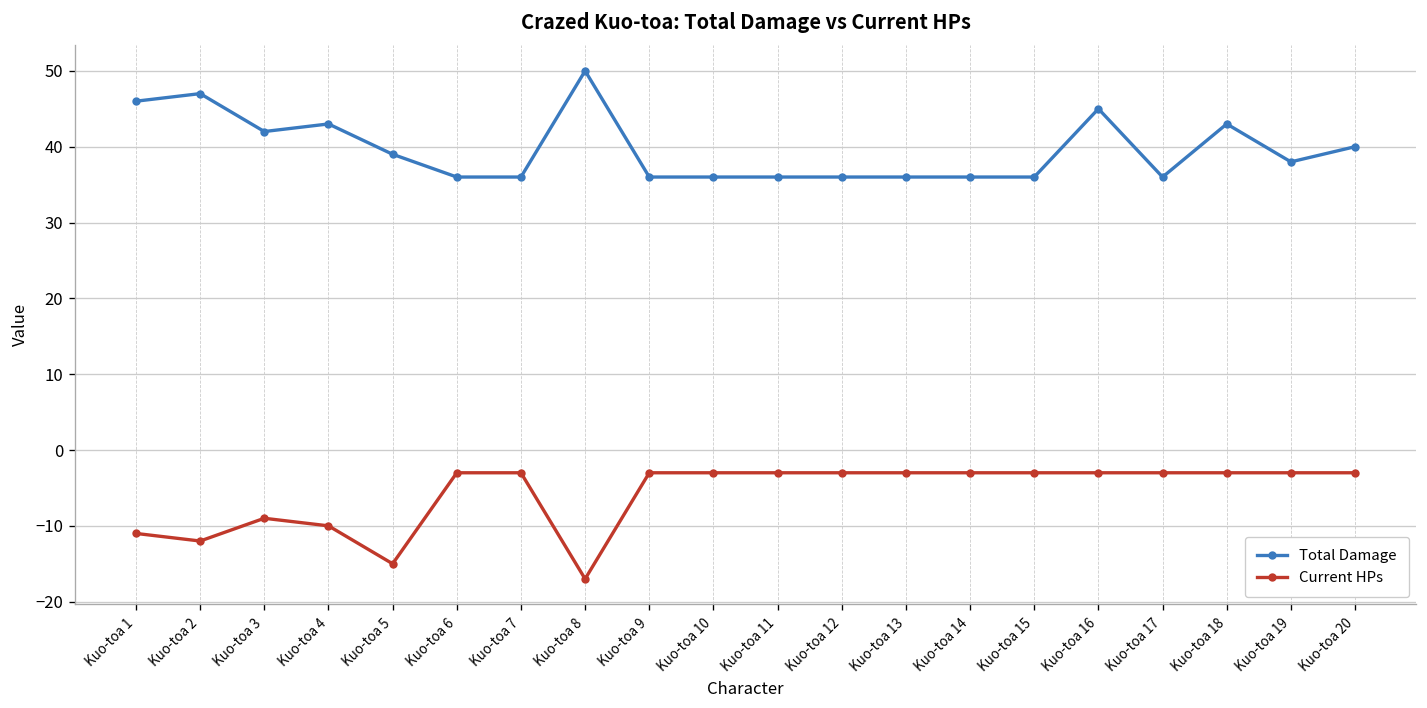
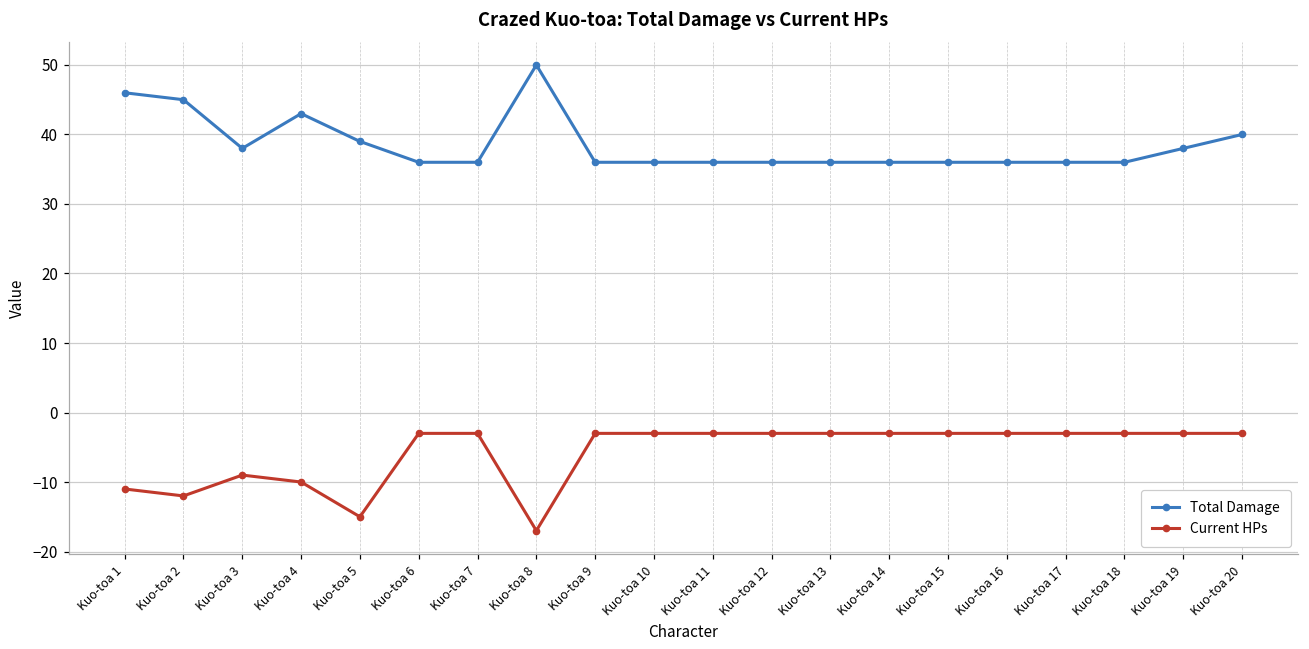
  {
    "Total Damage": {
      "Kuo-toa 1": 46,
-     "Kuo-toa 2": 47,
-     "Kuo-toa 3": 42,
+     "Kuo-toa 2": 45,
+     "Kuo-toa 3": 38,
      "Kuo-toa 4": 43,
      "Kuo-toa 5": 39,
      "Kuo-toa 6": 36,
      "Kuo-toa 7": 36,
      "Kuo-toa 8": 50,
      "Kuo-toa 9": 36,
      "Kuo-toa 10": 36,
      "Kuo-toa 11": 36,
      "Kuo-toa 12": 36,
      "Kuo-toa 13": 36,
      "Kuo-toa 14": 36,
      "Kuo-toa 15": 36,
-     "Kuo-toa 16": 45,
+     "Kuo-toa 16": 36,
      "Kuo-toa 17": 36,
-     "Kuo-toa 18": 43,
+     "Kuo-toa 18": 36,
      "Kuo-toa 19": 38,
      "Kuo-toa 20": 40
    },
    "Current HPs": {
      "Kuo-toa 1": -11,
      "Kuo-toa 2": -12,
      "Kuo-toa 3": -9,
      "Kuo-toa 4": -10,
      "Kuo-toa 5": -15,
      "Kuo-toa 6": -3,
      "Kuo-toa 7": -3,
      "Kuo-toa 8": -17,
      "Kuo-toa 9": -3,
      "Kuo-toa 10": -3,
      "Kuo-toa 11": -3,
      "Kuo-toa 12": -3,
      "Kuo-toa 13": -3,
      "Kuo-toa 14": -3,
      "Kuo-toa 15": -3,
      "Kuo-toa 16": -3,
      "Kuo-toa 17": -3,
      "Kuo-toa 18": -3,
      "Kuo-toa 19": -3,
      "Kuo-toa 20": -3
    }
  }
